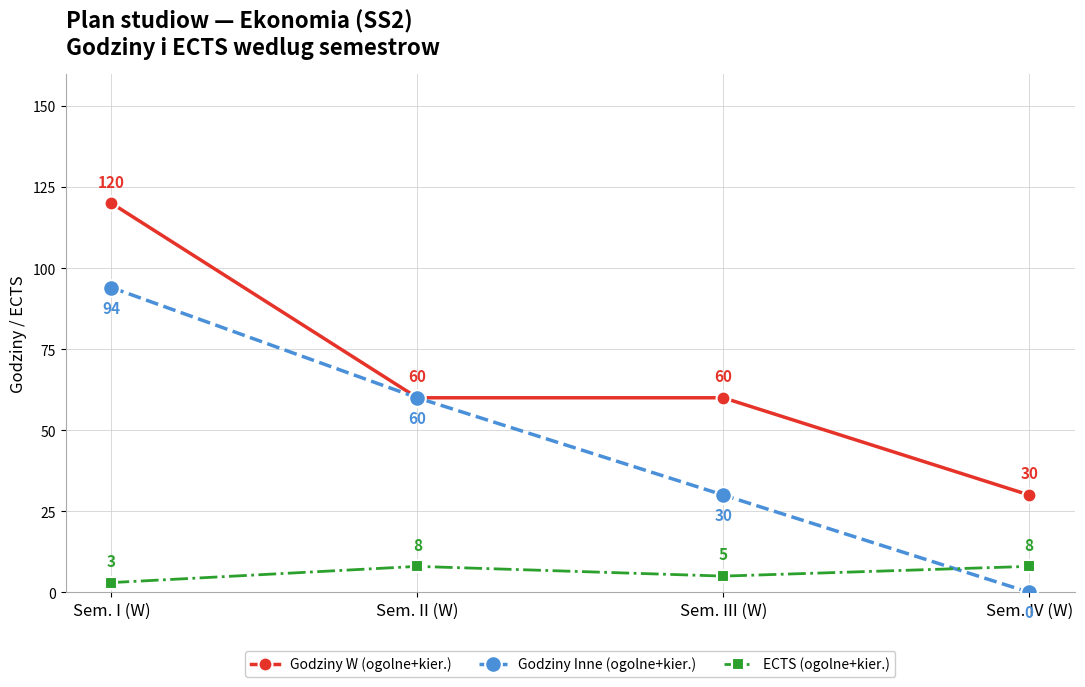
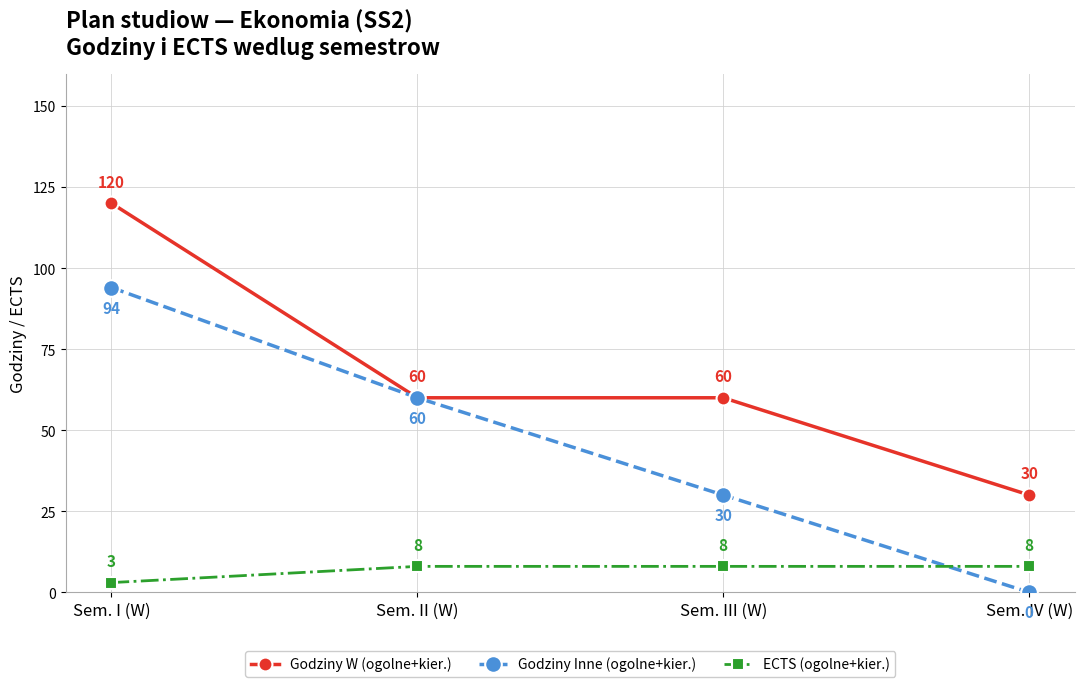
  {
    "Godziny W (ogolne+kier.)": {
      "Sem. I (W)": 120,
      "Sem. III (W)": 60,
      "Sem. IV (W)": 30
    },
    "Godziny Inne (ogolne+kier.)": {
      "Sem. I (W)": 94,
      "Sem. III (W)": 30,
      "Sem. IV (W)": 0
    },
    "ECTS (ogolne+kier.)": {
      "Sem. I (W)": 3,
      "Sem. II (W)": 8,
-     "Sem. III (W)": 5,
+     "Sem. III (W)": 8,
      "Sem. IV (W)": 8
    }
  }
